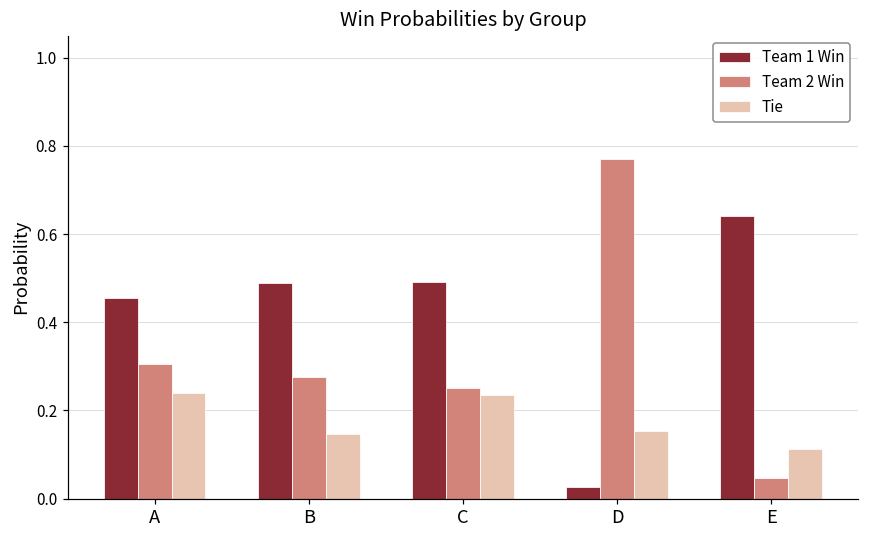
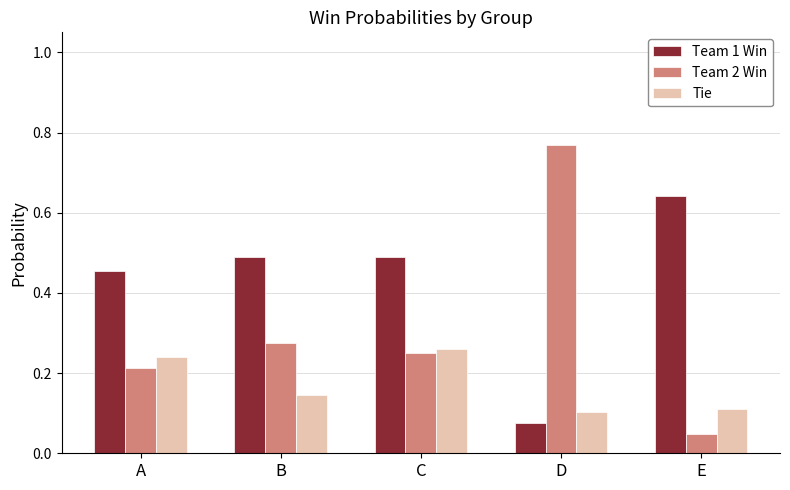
  {
    "Team 1 Win": {
      "A": 0.45,
      "B": 0.49,
      "C": 0.49,
-     "D": 0.03,
+     "D": 0.08,
      "E": 0.64
    },
    "Team 2 Win": {
-     "A": 0.31,
+     "A": 0.21,
      "B": 0.28,
      "C": 0.25,
      "D": 0.77,
      "E": 0.05
    },
    "Tie": {
      "A": 0.24,
      "B": 0.15,
-     "C": 0.24,
-     "D": 0.15,
+     "C": 0.26,
+     "D": 0.10,
      "E": 0.11
    }
  }
